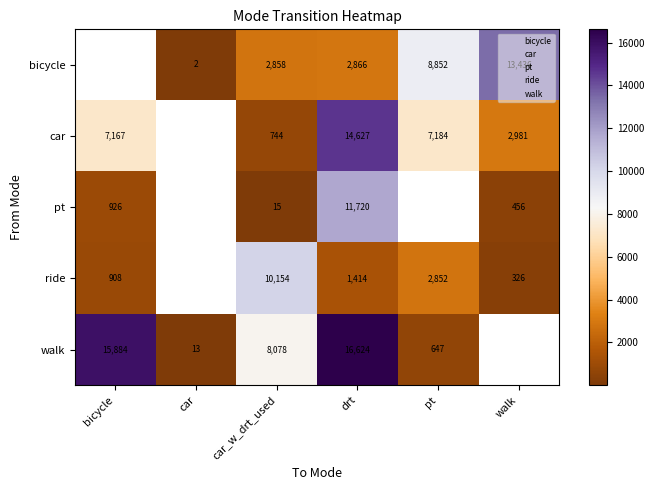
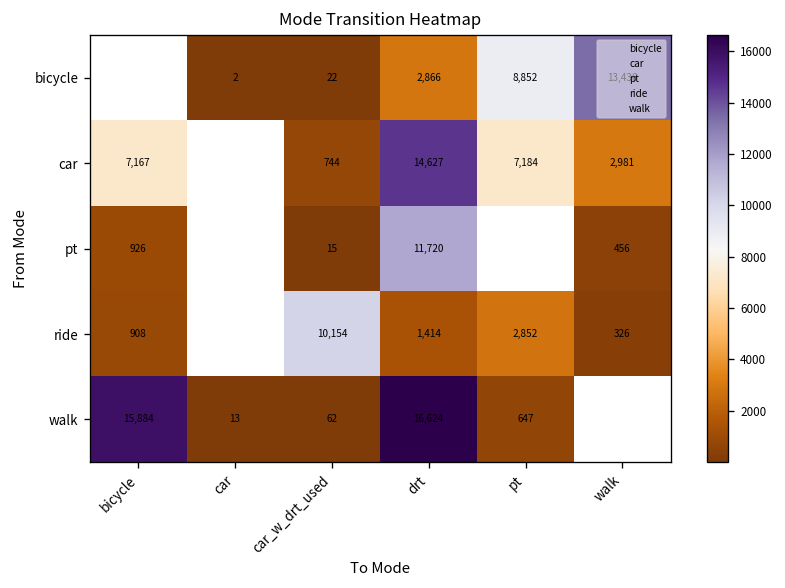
  {
    "bicycle": {
      "car": "2",
-     "car_w_drt_used": "2,858",
+     "car_w_drt_used": "22",
      "drt": "2,866",
      "pt": "8,852"
    },
    "car": {
      "bicycle": "7,167",
      "car_w_drt_used": "744",
      "drt": "14,627",
      "pt": "7,184",
      "walk": "2,981"
    },
    "pt": {
      "bicycle": "926",
      "car_w_drt_used": "15",
      "drt": "11,720",
      "walk": "456"
    },
    "ride": {
      "bicycle": "908",
      "car_w_drt_used": "10,154",
      "drt": "1,414",
      "pt": "2,852",
      "walk": "326"
    },
    "walk": {
      "bicycle": "15,884",
      "car": "13",
-     "car_w_drt_used": "8,078",
+     "car_w_drt_used": "62",
      "drt": "16,624",
      "pt": "647"
    }
  }
